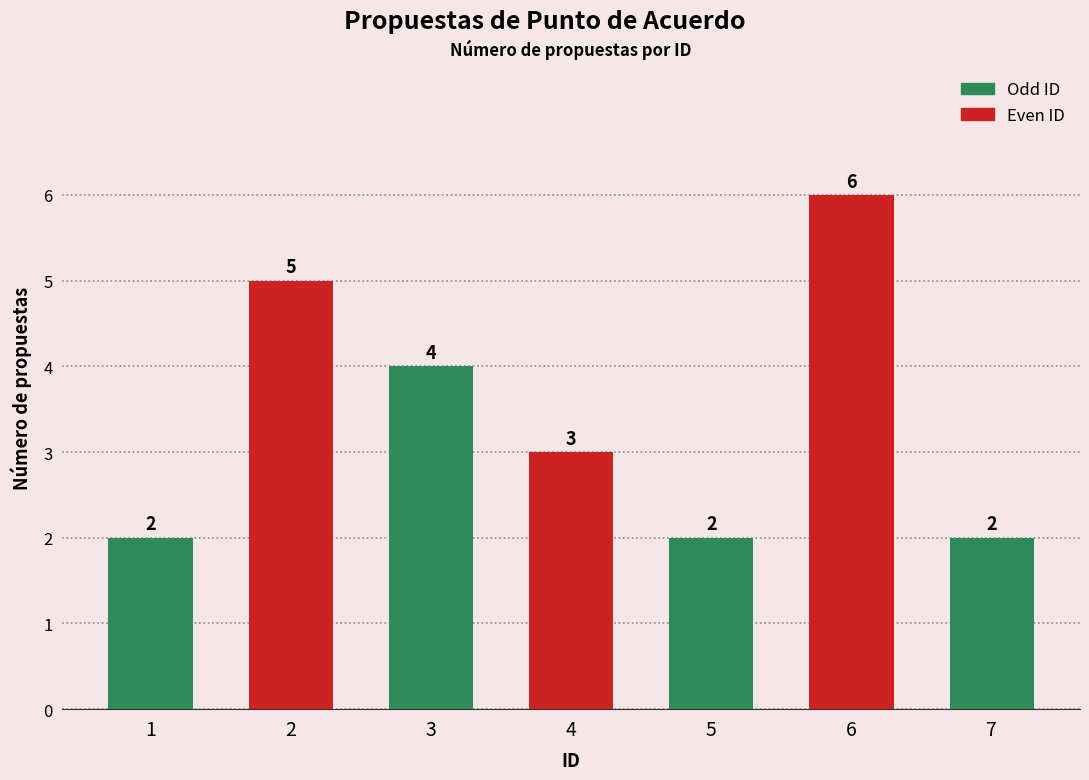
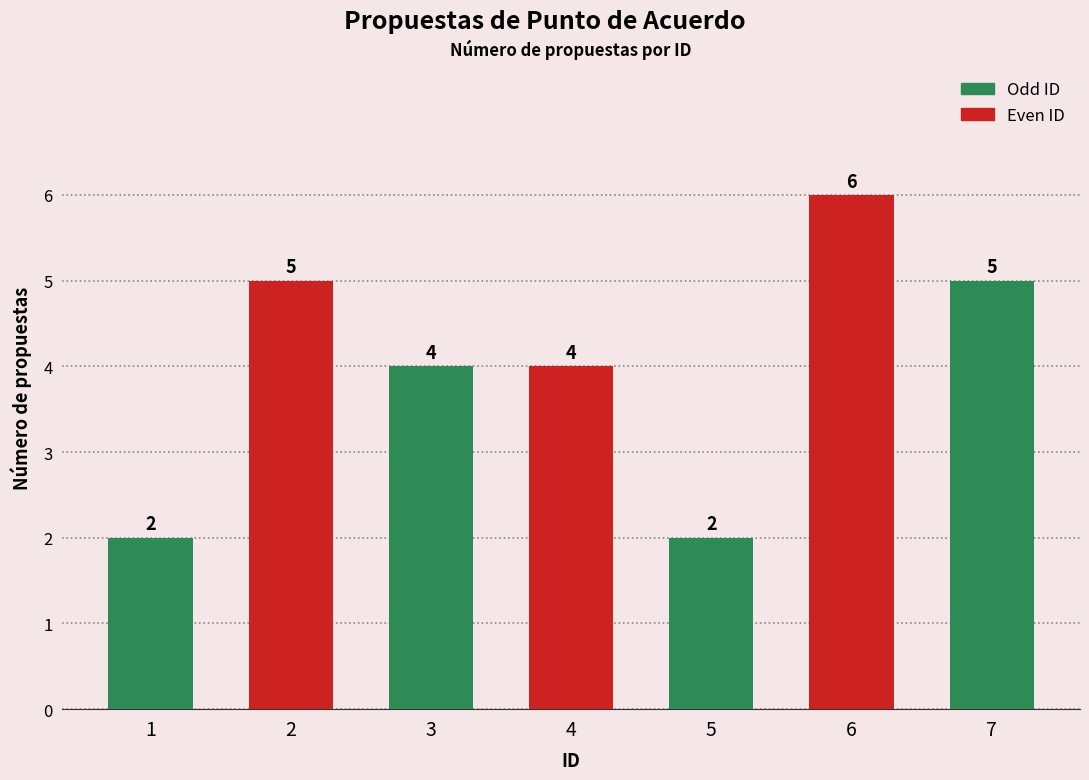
  {
    "1": 2,
    "2": 5,
    "3": 4,
-   "4": 3,
+   "4": 4,
    "5": 2,
    "6": 6,
-   "7": 2
+   "7": 5
  }
